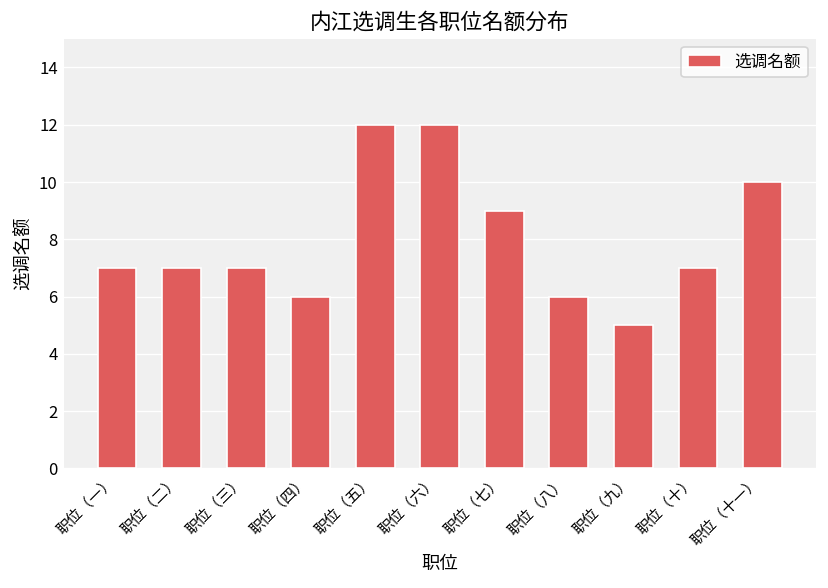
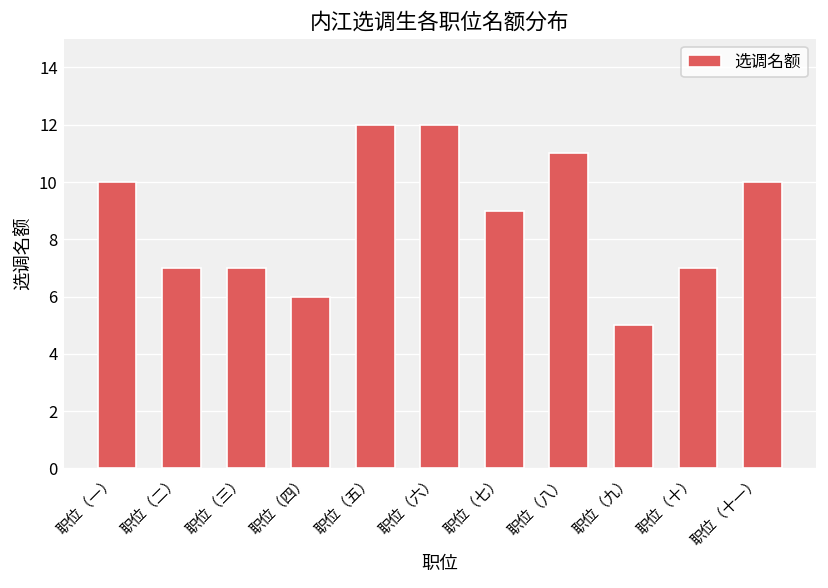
  {
-   "职位（一）": 7,
+   "职位（一）": 10,
    "职位（二）": 7,
    "职位（三）": 7,
    "职位（四）": 6,
    "职位（五）": 12,
    "职位（六）": 12,
    "职位（七）": 9,
-   "职位（八）": 6,
+   "职位（八）": 11,
    "职位（九）": 5,
    "职位（十）": 7,
    "职位（十一）": 10
  }
